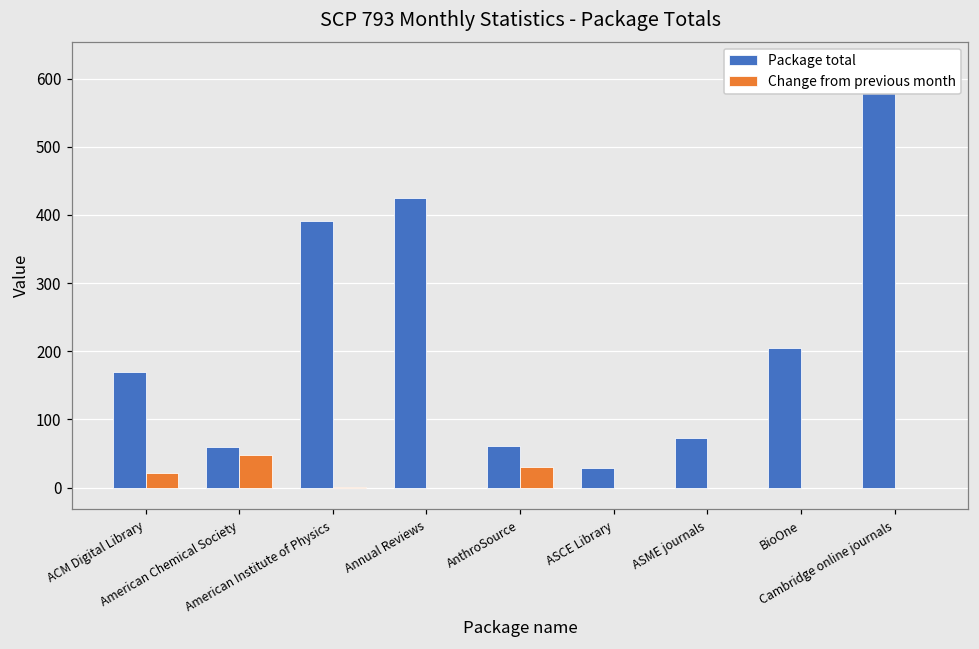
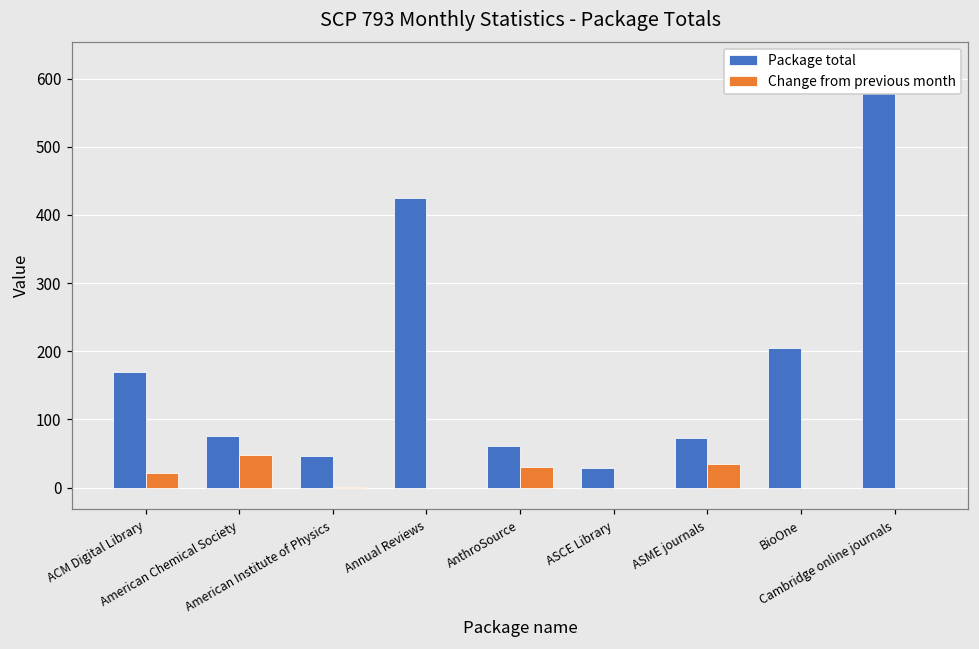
  {
    "Package total": {
      "ACM Digital Library": 170,
-     "American Chemical Society": 60,
-     "American Institute of Physics": 390,
+     "American Chemical Society": 80,
+     "American Institute of Physics": 50,
      "Annual Reviews": 430,
      "AnthroSource": 60,
      "ASCE Library": 30,
      "ASME journals": 70,
      "BioOne": 200
    },
    "Change from previous month": {
      "ACM Digital Library": 20,
      "American Chemical Society": 50,
      "Annual Reviews": 0,
      "AnthroSource": 30,
      "ASCE Library": 0,
-     "ASME journals": 0,
+     "ASME journals": 30,
      "Cambridge online journals": 0
    }
  }
